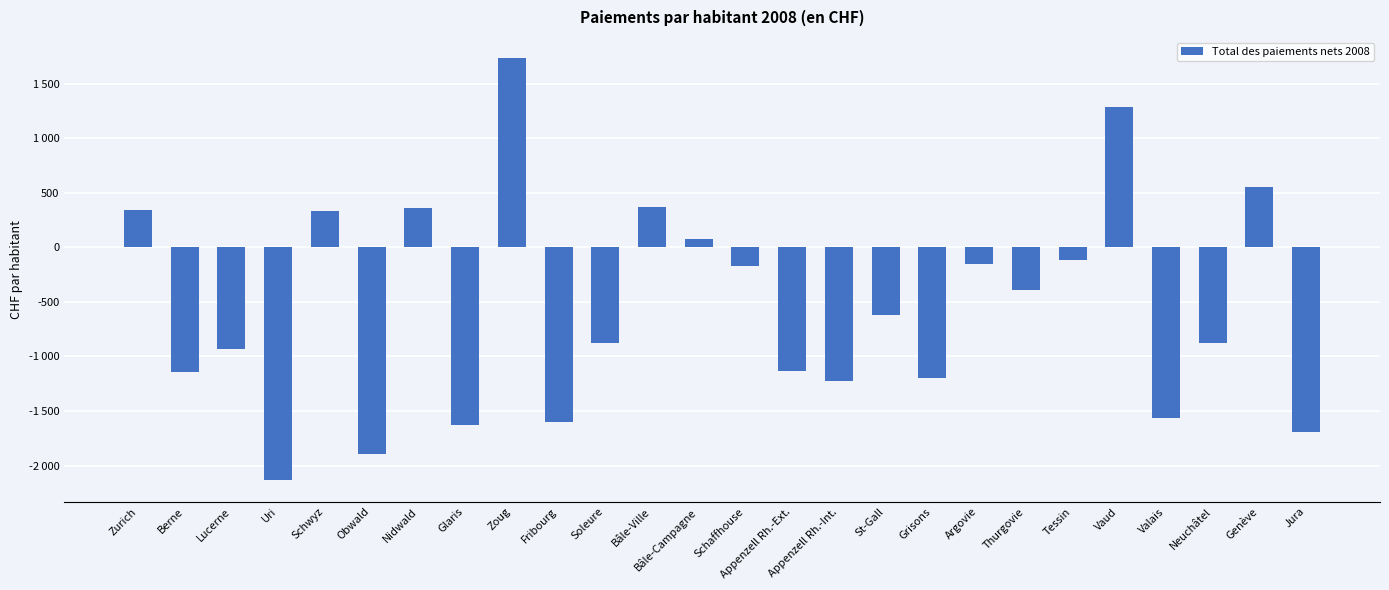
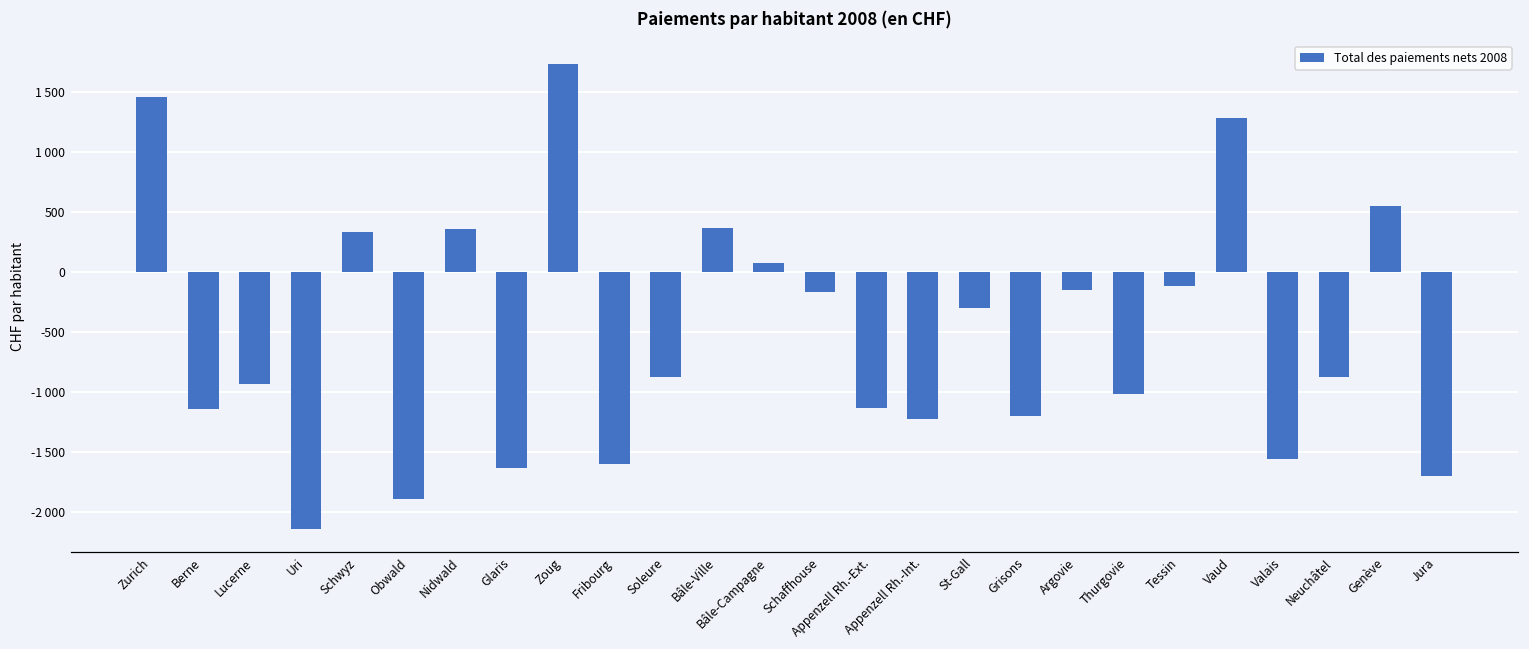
  {
-   "Zurich": 340,
+   "Zurich": 1460,
    "Berne": -1140,
    "Lucerne": -930,
    "Uri": -2140,
    "Schwyz": 330,
    "Obwald": -1890,
    "Nidwald": 360,
    "Glaris": -1630,
    "Zoug": 1730,
    "Fribourg": -1600,
    "Soleure": -870,
    "Bâle-Ville": 370,
    "Bâle-Campagne": 70,
    "Schaffhouse": -170,
    "Appenzell Rh.-Ext.": -1130,
    "Appenzell Rh.-Int.": -1230,
-   "St-Gall": -620,
+   "St-Gall": -300,
    "Grisons": -1200,
    "Argovie": -150,
-   "Thurgovie": -390,
+   "Thurgovie": -1020,
    "Tessin": -110,
    "Vaud": 1280,
    "Valais": -1560,
    "Neuchâtel": -880,
    "Genève": 550,
    "Jura": -1700
  }
